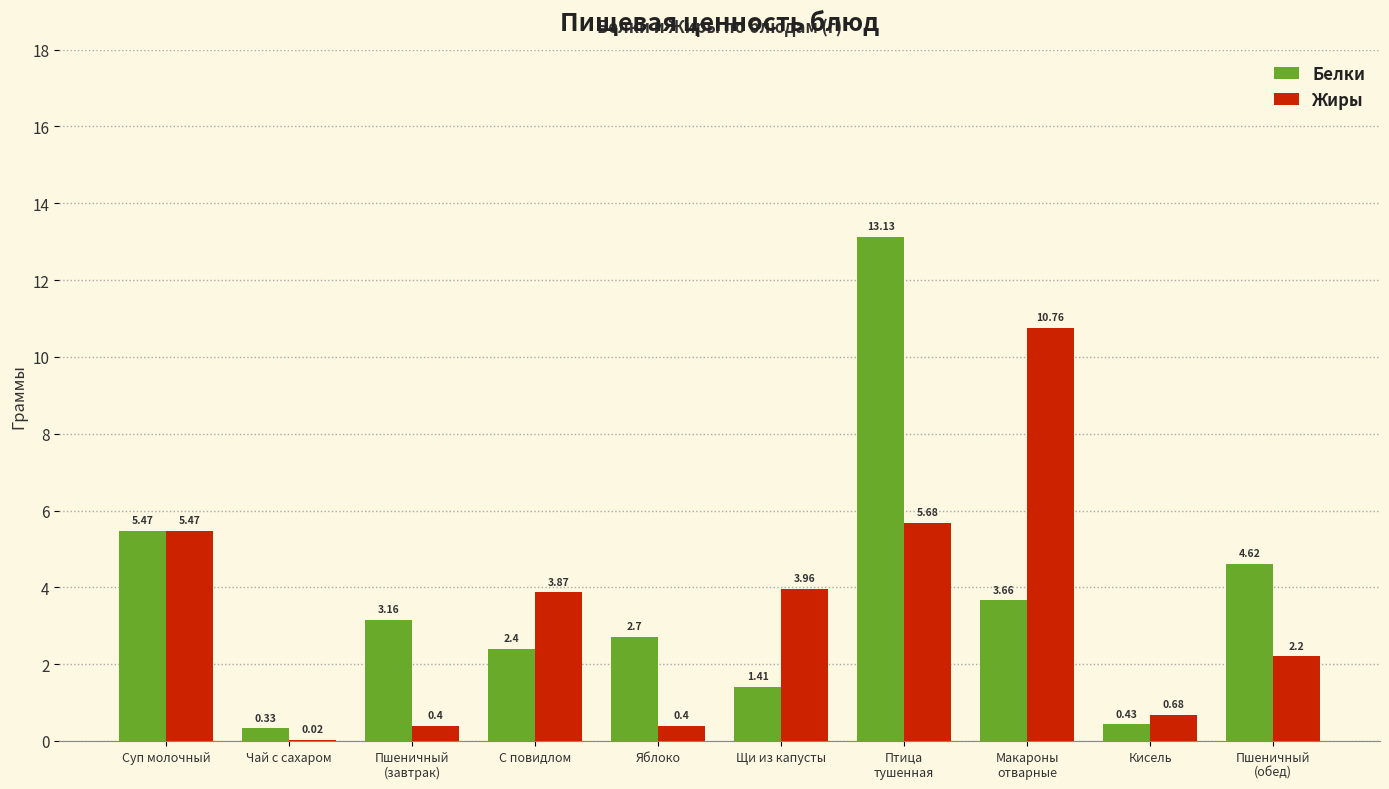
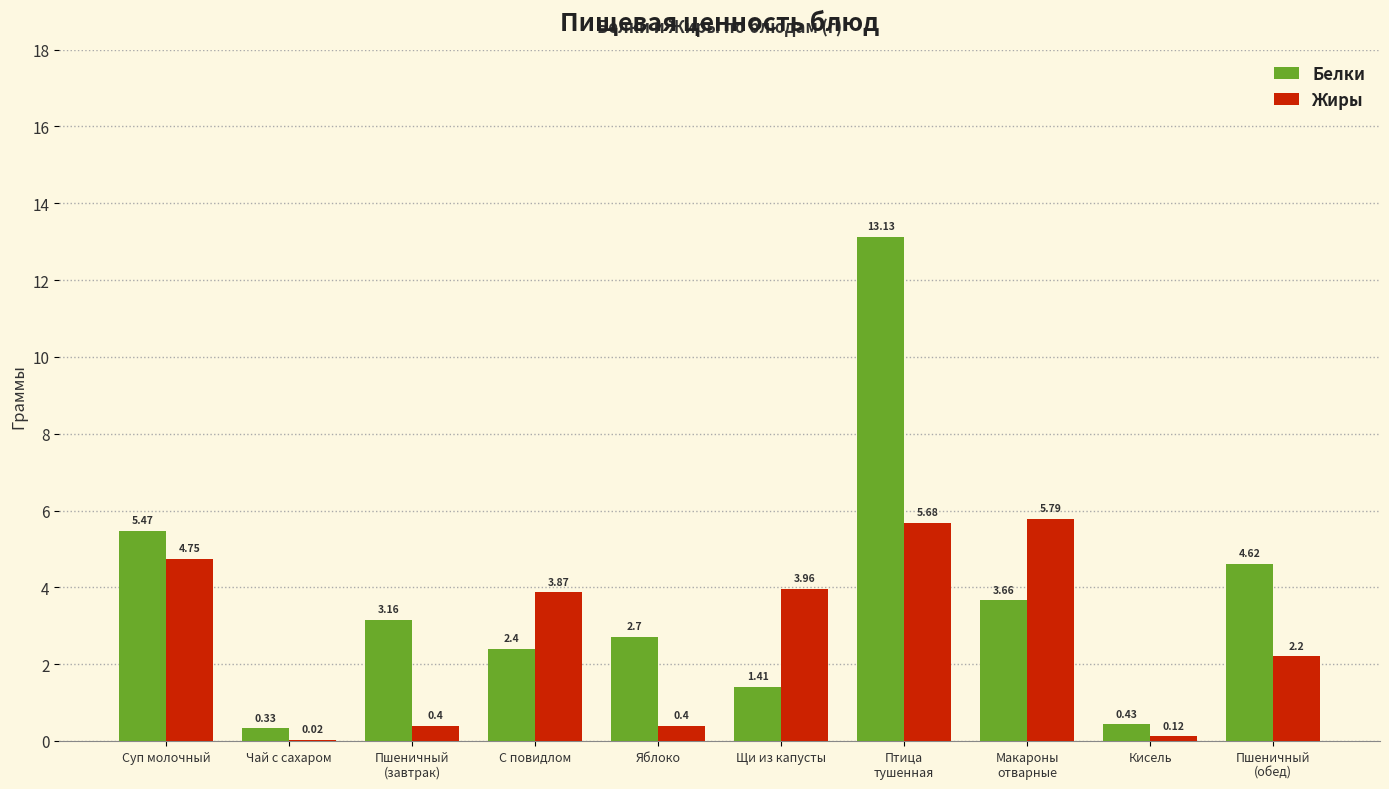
  {
    "Белки": {
      "Суп молочный": 5.47,
      "Чай с сахаром": 0.33,
      "Пшеничный (завтрак)": 3.16,
      "С повидлом": 2.4,
      "Яблоко": 2.7,
      "Щи из капусты": 1.41,
      "Птица тушенная": 13.13,
      "Макароны отварные": 3.66,
      "Кисель": 0.43,
      "Пшеничный (обед)": 4.62
    },
    "Жиры": {
-     "Суп молочный": 5.47,
+     "Суп молочный": 4.75,
      "Чай с сахаром": 0.02,
      "Пшеничный (завтрак)": 0.4,
      "С повидлом": 3.87,
      "Яблоко": 0.4,
      "Щи из капусты": 3.96,
      "Птица тушенная": 5.68,
-     "Макароны отварные": 10.76,
-     "Кисель": 0.68,
+     "Макароны отварные": 5.79,
+     "Кисель": 0.12,
      "Пшеничный (обед)": 2.2
    }
  }
